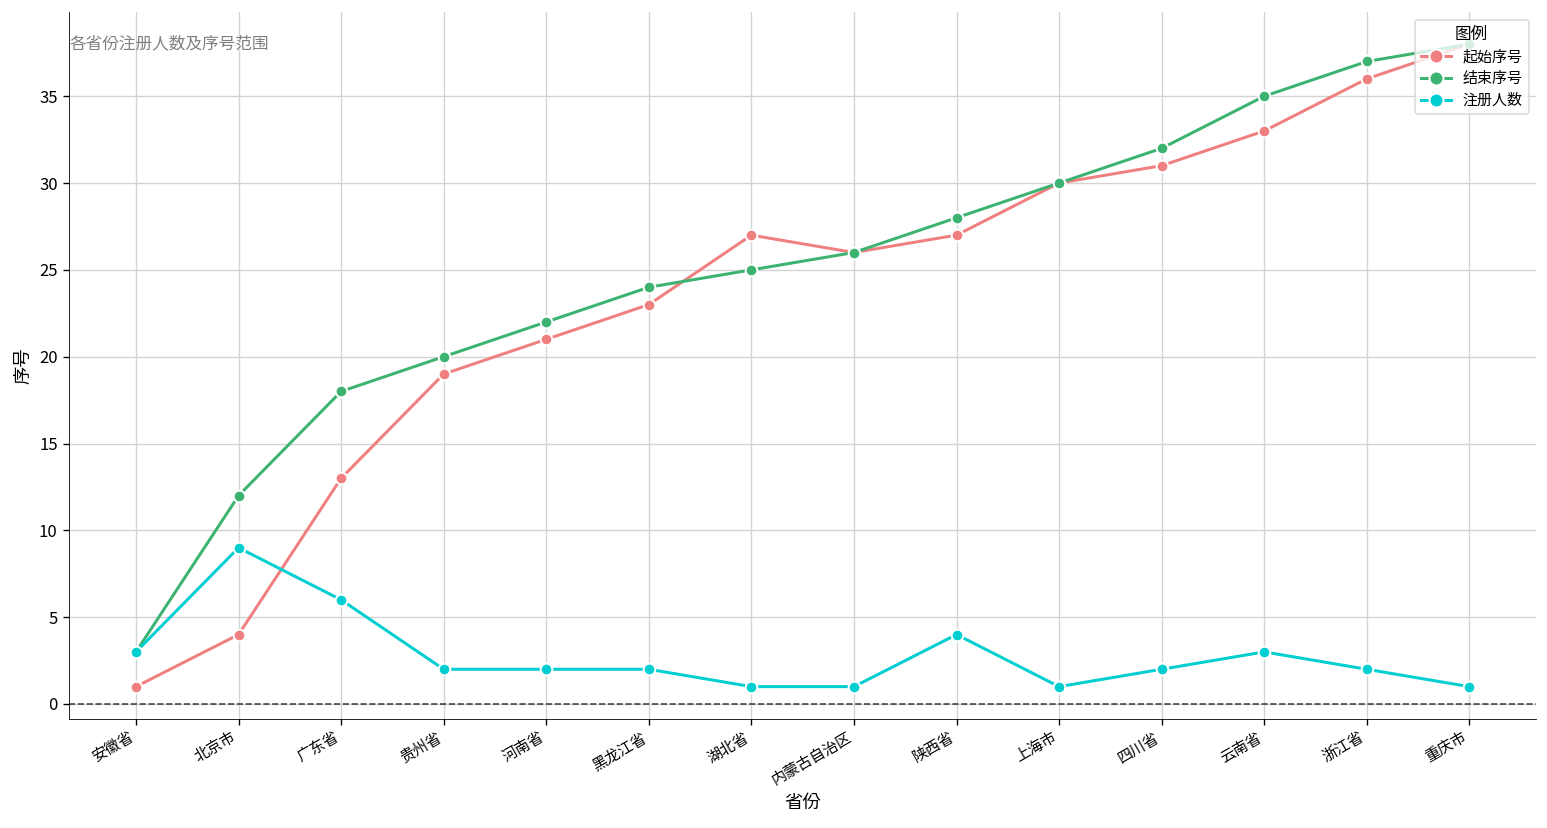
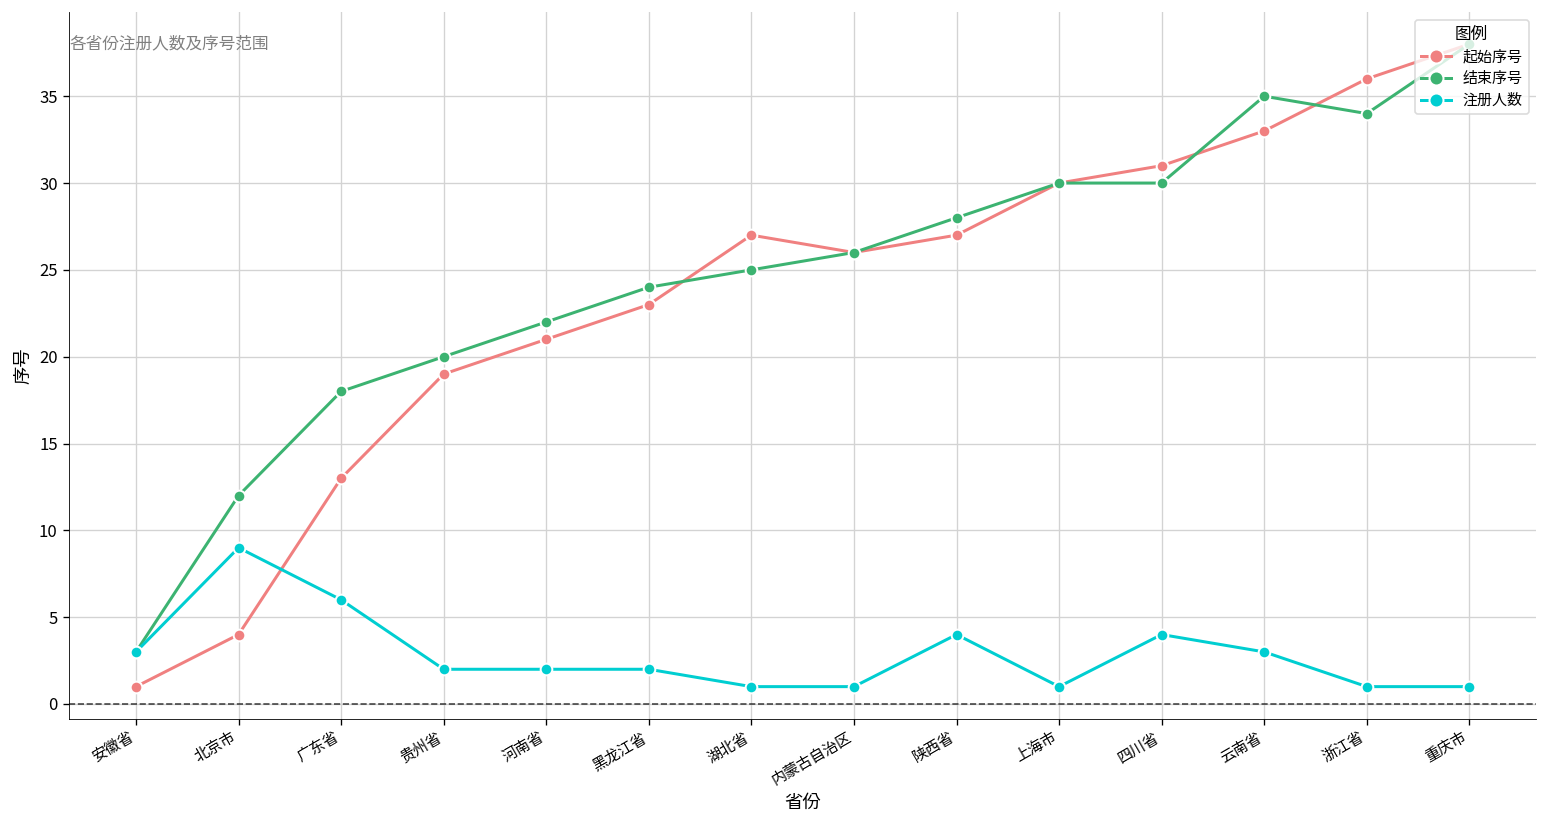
  {
    "起始序号": {
      "安徽省": 1,
      "北京市": 4,
      "广东省": 13,
      "贵州省": 19,
      "河南省": 21,
      "黑龙江省": 23,
      "湖北省": 27,
      "陕西省": 27,
      "四川省": 31,
      "云南省": 33,
      "浙江省": 36
    },
    "结束序号": {
      "北京市": 12,
      "广东省": 18,
      "贵州省": 20,
      "河南省": 22,
      "黑龙江省": 24,
      "湖北省": 25,
      "陕西省": 28,
-     "四川省": 32,
+     "四川省": 30,
      "云南省": 35,
-     "浙江省": 37
+     "浙江省": 34
    },
    "注册人数": {
      "北京市": 9,
      "广东省": 6,
      "贵州省": 2,
      "河南省": 2,
      "黑龙江省": 2,
      "湖北省": 1,
      "内蒙古自治区": 1,
      "陕西省": 4,
      "上海市": 1,
-     "四川省": 2,
+     "四川省": 4,
      "云南省": 3,
-     "浙江省": 2,
+     "浙江省": 1,
      "重庆市": 1
    }
  }
